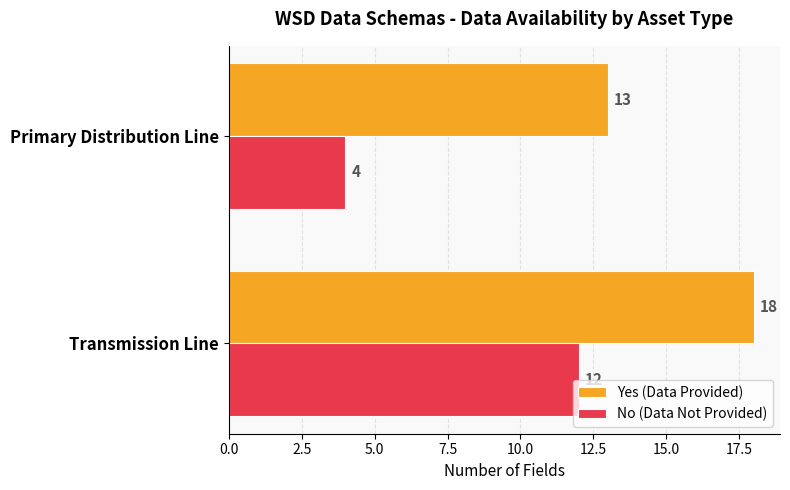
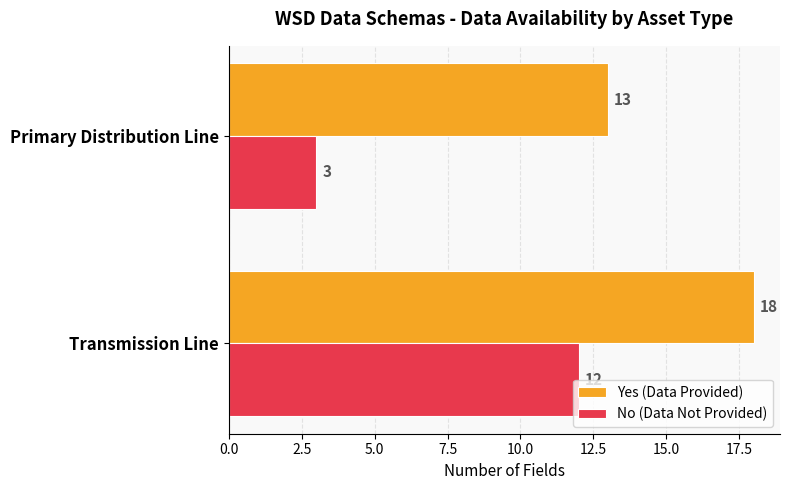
  {
    "Yes (Data Provided)": {
      "Primary Distribution Line": 13,
      "Transmission Line": 18
    },
    "No (Data Not Provided)": {
-     "Primary Distribution Line": 4
+     "Primary Distribution Line": 3
    }
  }
